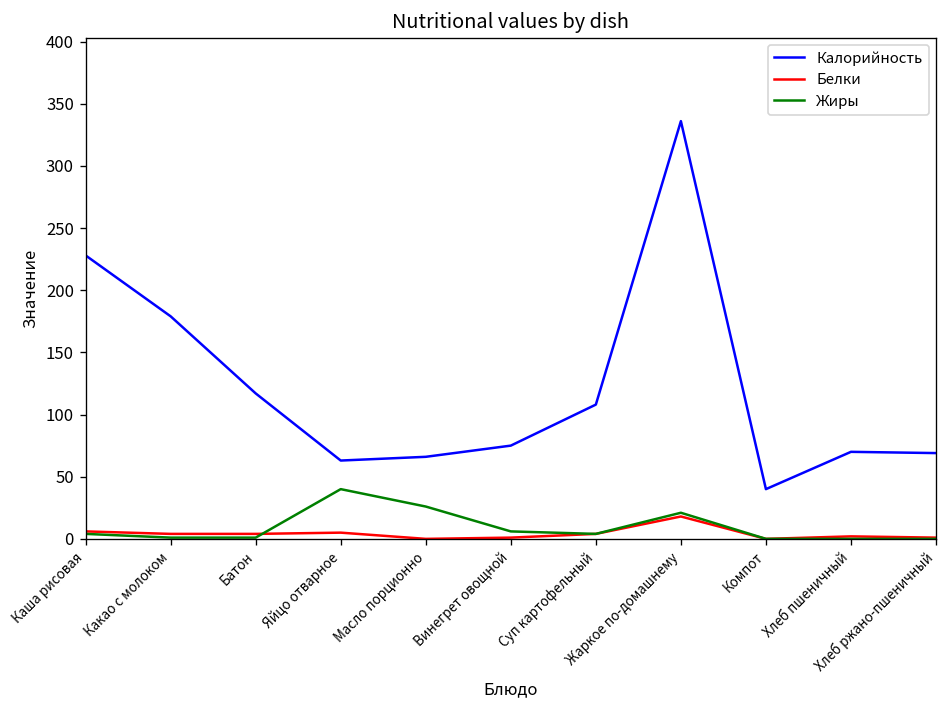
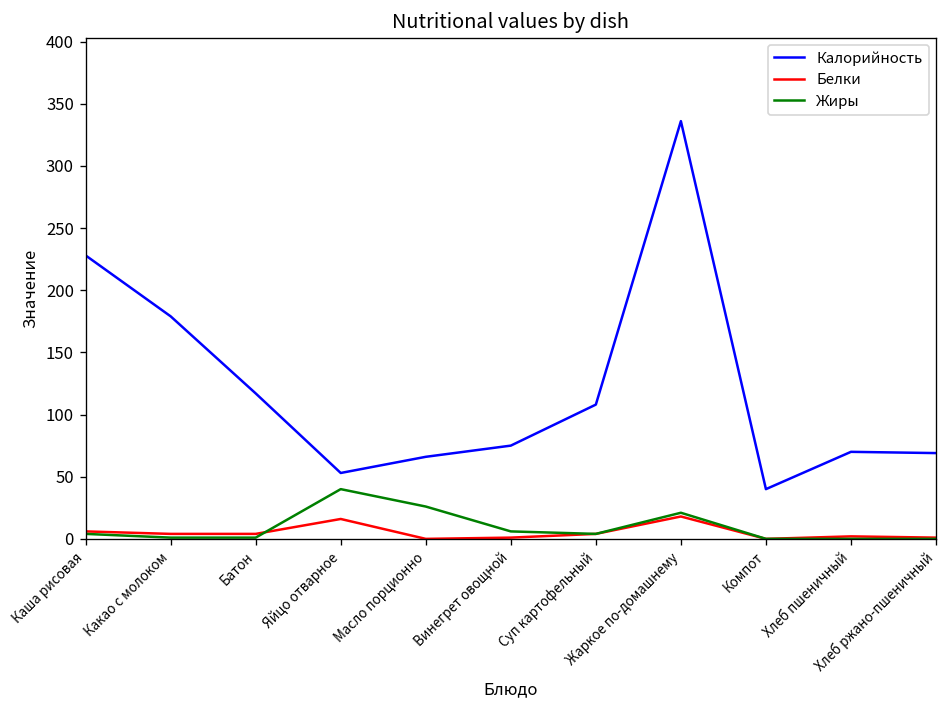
  {
    "Калорийность": {
      "Каша рисовая": 228,
      "Какао с молоком": 179,
      "Батон": 117,
-     "Яйцо отварное": 63,
+     "Яйцо отварное": 53,
      "Масло порционно": 66,
      "Винегрет овощной": 75,
      "Суп картофельный": 108,
      "Жаркое по-домашнему": 336,
      "Компот": 40,
      "Хлеб пшеничный": 70,
      "Хлеб ржано-пшеничный": 69
    },
    "Белки": {
      "Какао с молоком": 4,
      "Батон": 4,
-     "Яйцо отварное": 5,
+     "Яйцо отварное": 16,
      "Масло порционно": 0,
      "Винегрет овощной": 1,
      "Жаркое по-домашнему": 18
    },
    "Жиры": {
      "Какао с молоком": 1,
      "Батон": 1,
      "Яйцо отварное": 40,
      "Масло порционно": 26,
      "Винегрет овощной": 6,
      "Жаркое по-домашнему": 21
    }
  }
